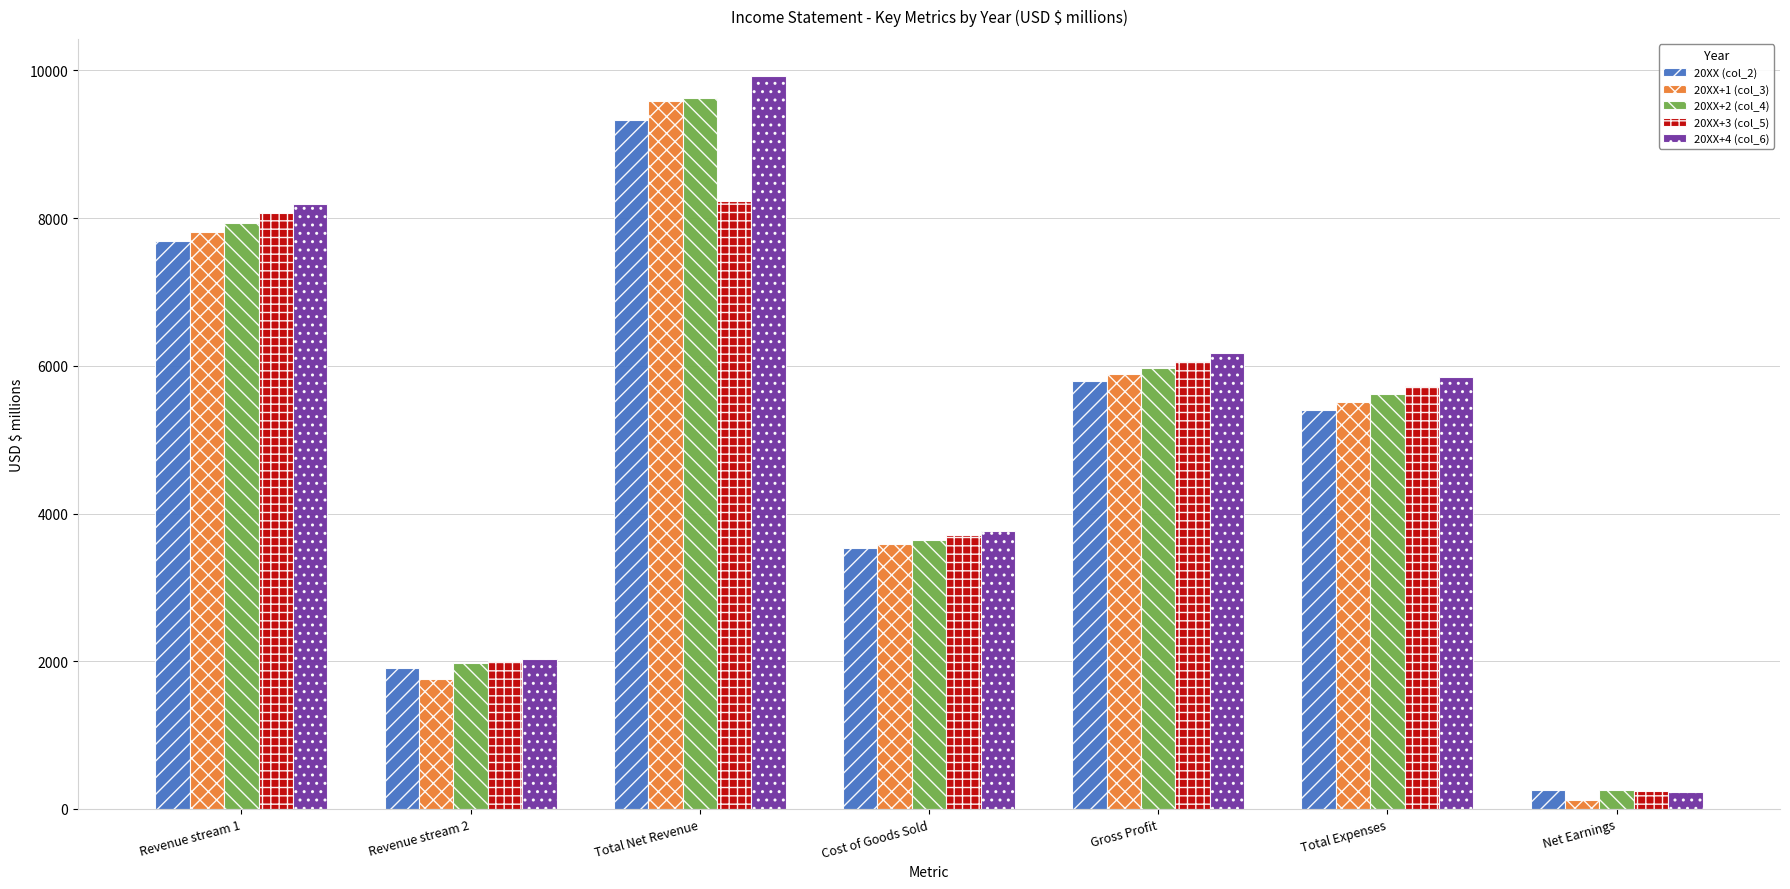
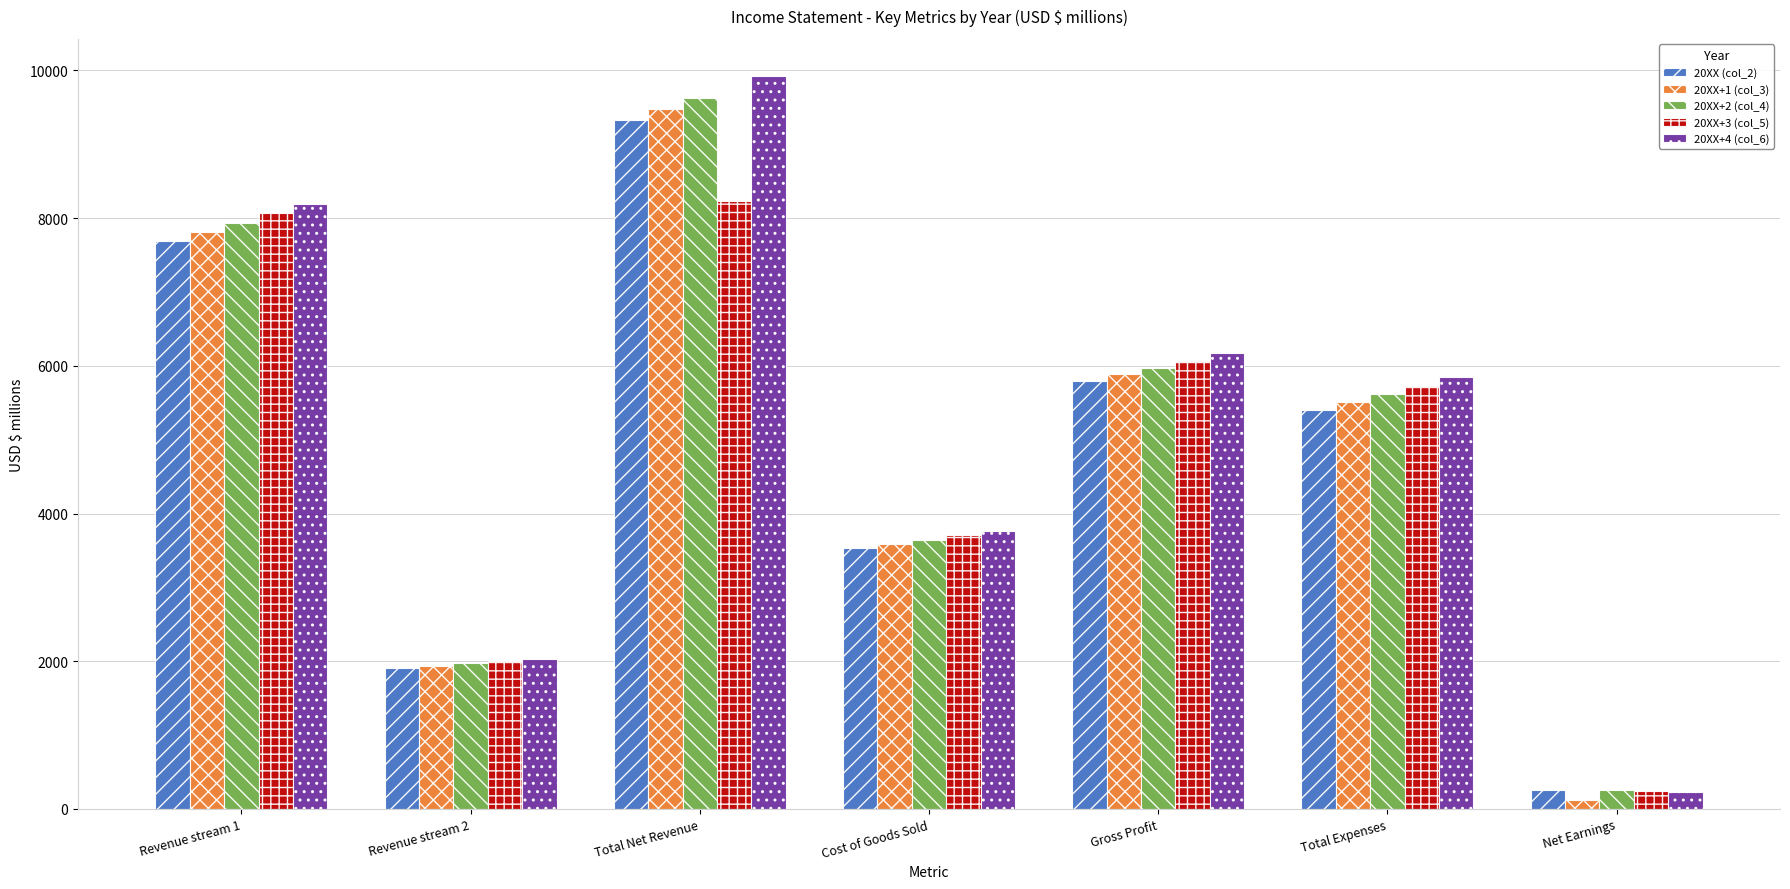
  {
    "20XX (col_2)": {
      "Revenue stream 1": 7700,
      "Revenue stream 2": 1900,
      "Total Net Revenue": 9300,
      "Cost of Goods Sold": 3500,
      "Gross Profit": 5800,
      "Total Expenses": 5400,
      "Net Earnings": 300
    },
    "20XX+1 (col_3)": {
      "Revenue stream 1": 7800,
-     "Revenue stream 2": 1800,
-     "Total Net Revenue": 9600,
+     "Revenue stream 2": 1900,
+     "Total Net Revenue": 9500,
      "Cost of Goods Sold": 3600,
      "Gross Profit": 5900,
      "Total Expenses": 5500,
      "Net Earnings": 100
    },
    "20XX+2 (col_4)": {
      "Revenue stream 1": 7900,
      "Revenue stream 2": 2000,
      "Total Net Revenue": 9600,
      "Cost of Goods Sold": 3600,
      "Gross Profit": 6000,
      "Total Expenses": 5600,
      "Net Earnings": 200
    },
    "20XX+3 (col_5)": {
      "Revenue stream 1": 8100,
      "Revenue stream 2": 2000,
      "Total Net Revenue": 8200,
      "Cost of Goods Sold": 3700,
      "Gross Profit": 6100,
      "Total Expenses": 5700,
      "Net Earnings": 200
    },
    "20XX+4 (col_6)": {
      "Revenue stream 1": 8200,
      "Revenue stream 2": 2000,
      "Total Net Revenue": 9900,
      "Cost of Goods Sold": 3800,
      "Gross Profit": 6200,
      "Total Expenses": 5800,
      "Net Earnings": 200
    }
  }
